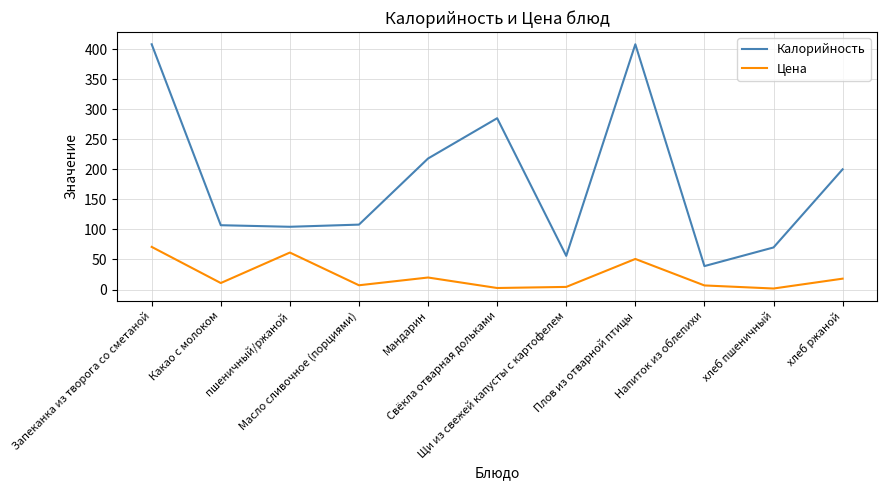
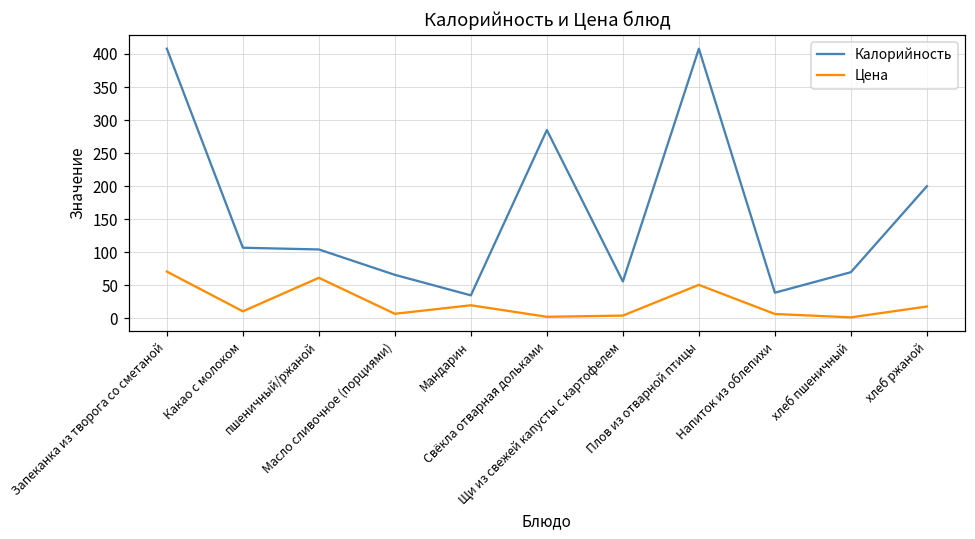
  {
    "Калорийность": {
      "Запеканка из творога со сметаной": 410,
      "Какао с молоком": 110,
      "пшеничный/ржаной": 100,
-     "Масло сливочное (порциями)": 110,
-     "Мандарин": 220,
+     "Масло сливочное (порциями)": 70,
+     "Мандарин": 40,
      "Свёкла отварная дольками": 290,
      "Щи из свежей капусты с картофелем": 60,
      "Плов из отварной птицы": 410,
      "Напиток из облепихи": 40,
      "хлеб пшеничный": 70,
      "хлеб ржаной": 200
    },
    "Цена": {
      "Запеканка из творога со сметаной": 70,
      "Какао с молоком": 10,
      "пшеничный/ржаной": 60,
      "Масло сливочное (порциями)": 10,
      "Мандарин": 20,
      "Свёкла отварная дольками": 0,
      "Щи из свежей капусты с картофелем": 0,
      "Плов из отварной птицы": 50,
      "Напиток из облепихи": 10,
      "хлеб пшеничный": 0,
      "хлеб ржаной": 20
    }
  }
